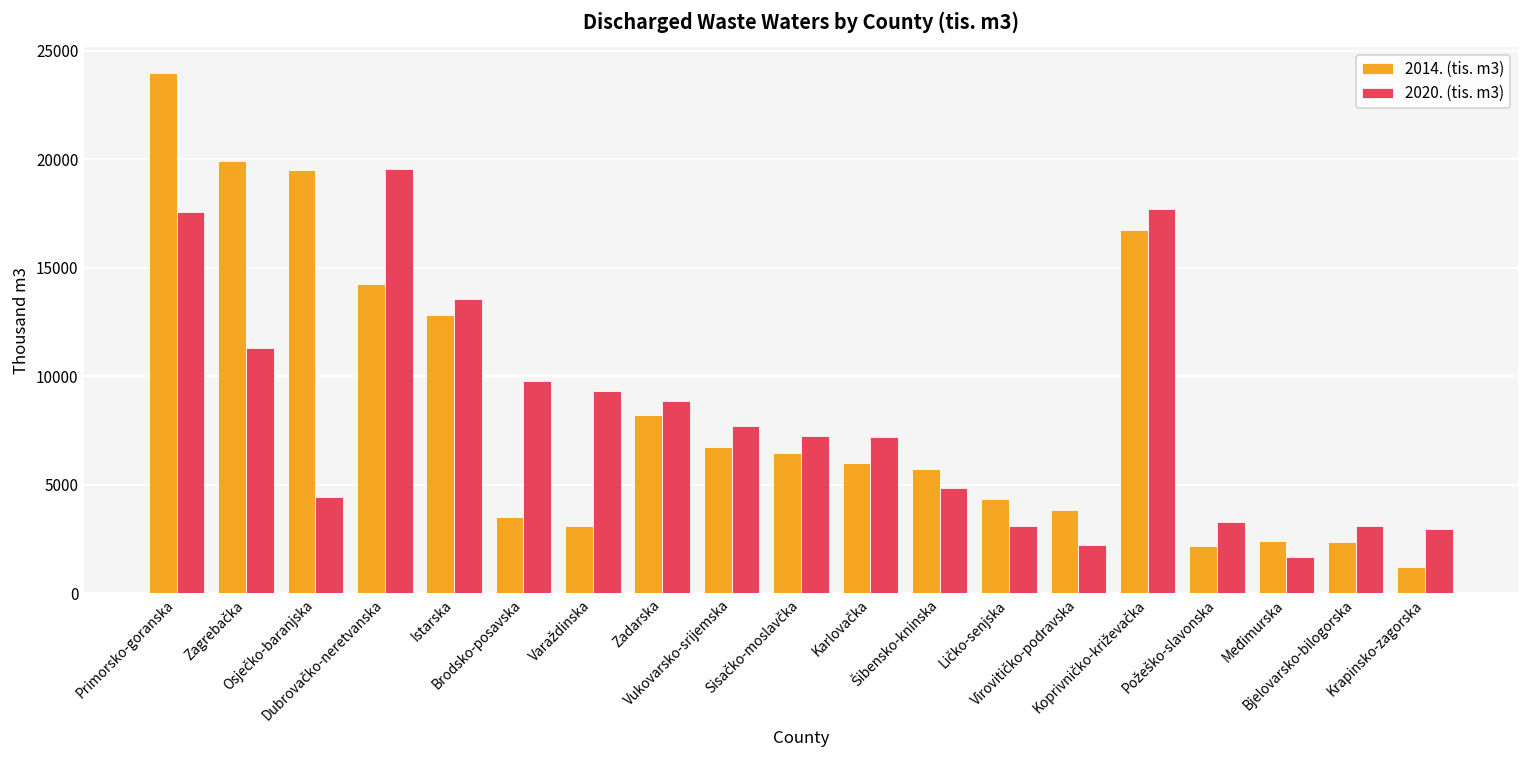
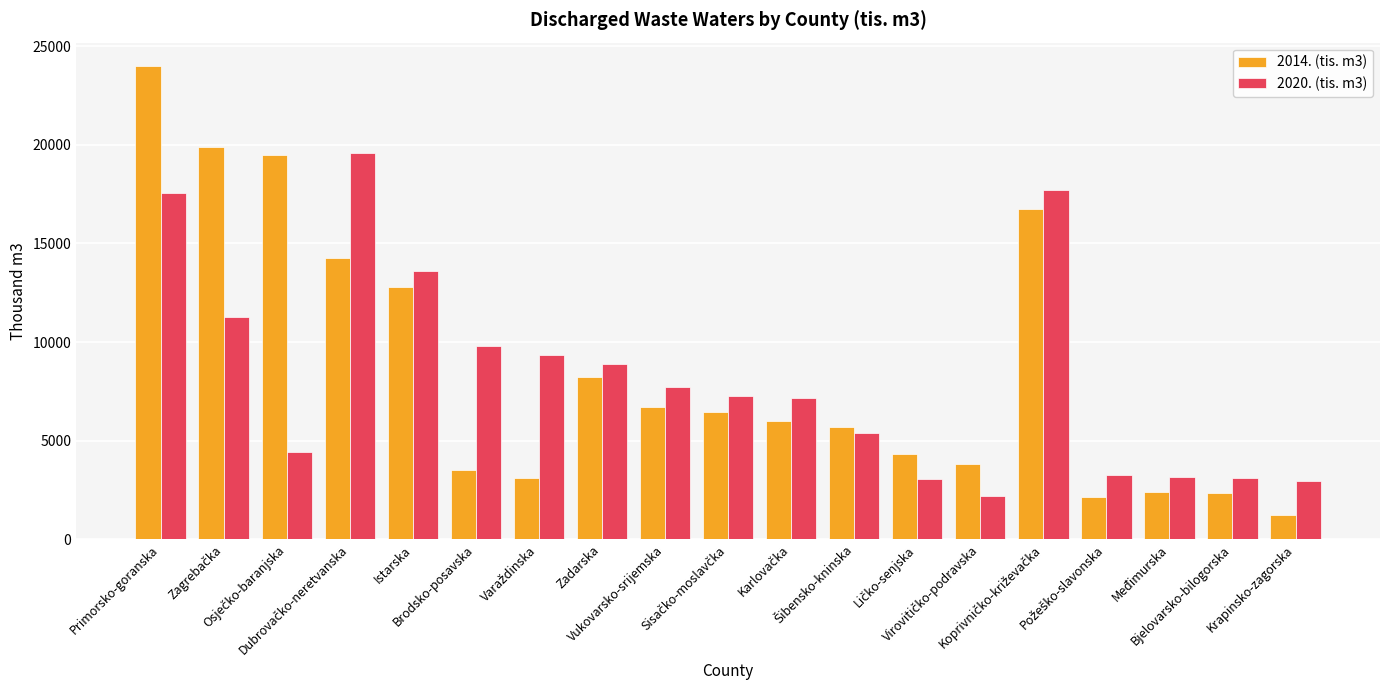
  {
    "2014. (tis. m3)": {
      "Primorsko-goranska": 24000,
      "Zagrebačka": 19900,
      "Osječko-baranjska": 19500,
      "Dubrovačko-neretvanska": 14200,
      "Istarska": 12800,
      "Brodsko-posavska": 3500,
      "Varaždinska": 3100,
      "Zadarska": 8200,
      "Vukovarsko-srijemska": 6700,
      "Sisačko-moslavčka": 6400,
      "Karlovačka": 6000,
      "Šibensko-kninska": 5700,
      "Ličko-senjska": 4300,
      "Virovitičko-podravska": 3800,
      "Koprivničko-križevačka": 16800,
      "Požeško-slavonska": 2200,
      "Međimurska": 2400,
      "Bjelovarsko-bilogorska": 2300,
      "Krapinsko-zagorska": 1200
    },
    "2020. (tis. m3)": {
      "Primorsko-goranska": 17600,
      "Zagrebačka": 11300,
      "Osječko-baranjska": 4400,
      "Dubrovačko-neretvanska": 19600,
      "Istarska": 13600,
      "Brodsko-posavska": 9800,
      "Varaždinska": 9300,
      "Zadarska": 8900,
      "Vukovarsko-srijemska": 7700,
      "Sisačko-moslavčka": 7300,
      "Karlovačka": 7200,
-     "Šibensko-kninska": 4800,
+     "Šibensko-kninska": 5400,
      "Ličko-senjska": 3100,
      "Virovitičko-podravska": 2200,
      "Koprivničko-križevačka": 17700,
      "Požeško-slavonska": 3300,
-     "Međimurska": 1700,
+     "Međimurska": 3100,
      "Bjelovarsko-bilogorska": 3100,
      "Krapinsko-zagorska": 3000
    }
  }
